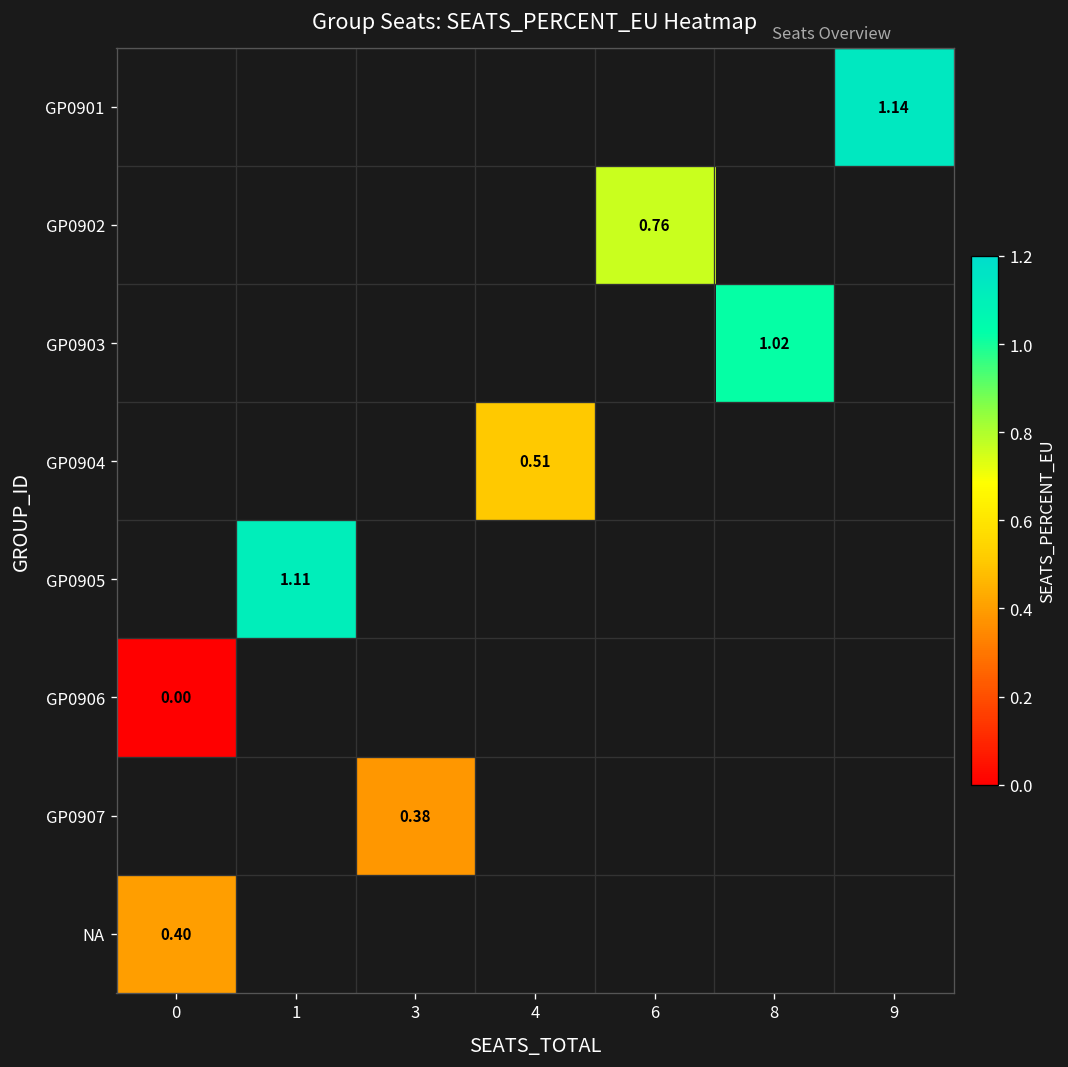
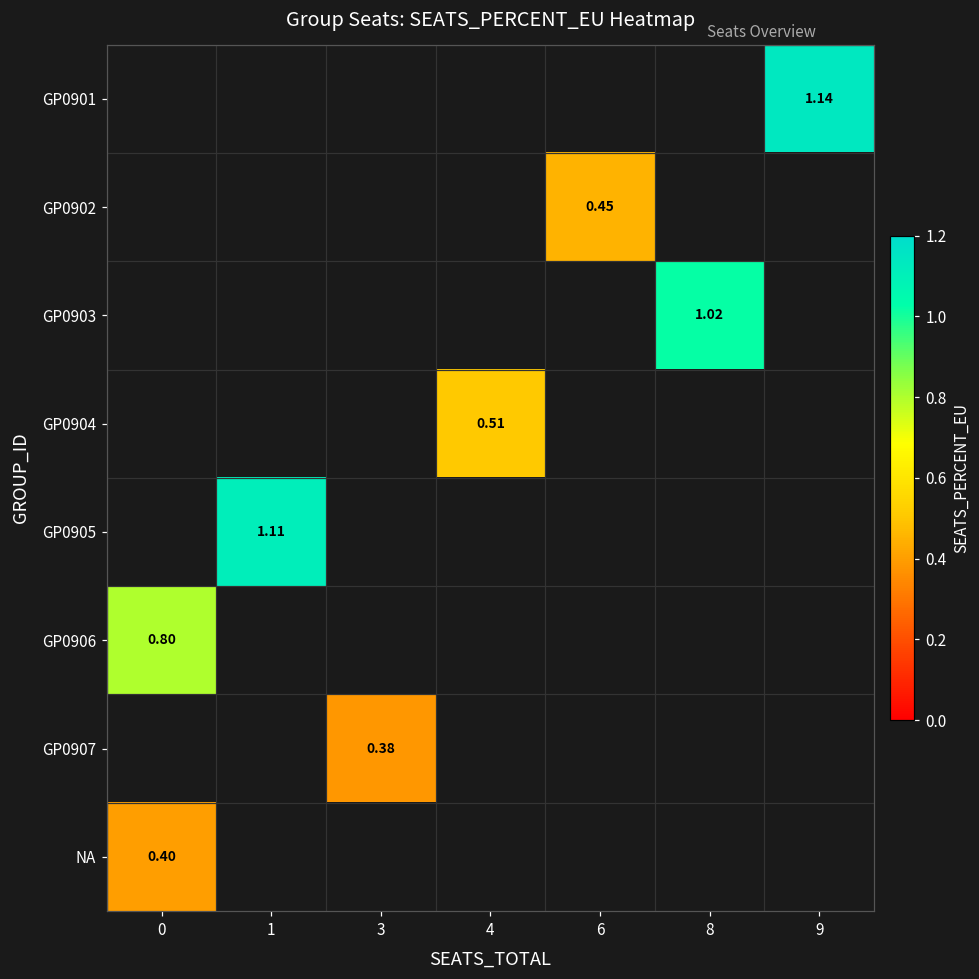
  {
    "GP0901": {
      "9": 1.14
    },
    "GP0902": {
-     "6": 0.76
+     "6": 0.45
    },
    "GP0903": {
      "8": 1.02
    },
    "GP0904": {
      "4": 0.51
    },
    "GP0905": {
      "1": 1.11
    },
    "GP0906": {
-     "0": 0.00
+     "0": 0.80
    },
    "GP0907": {
      "3": 0.38
    },
    "NA": {
      "0": 0.40
    }
  }
